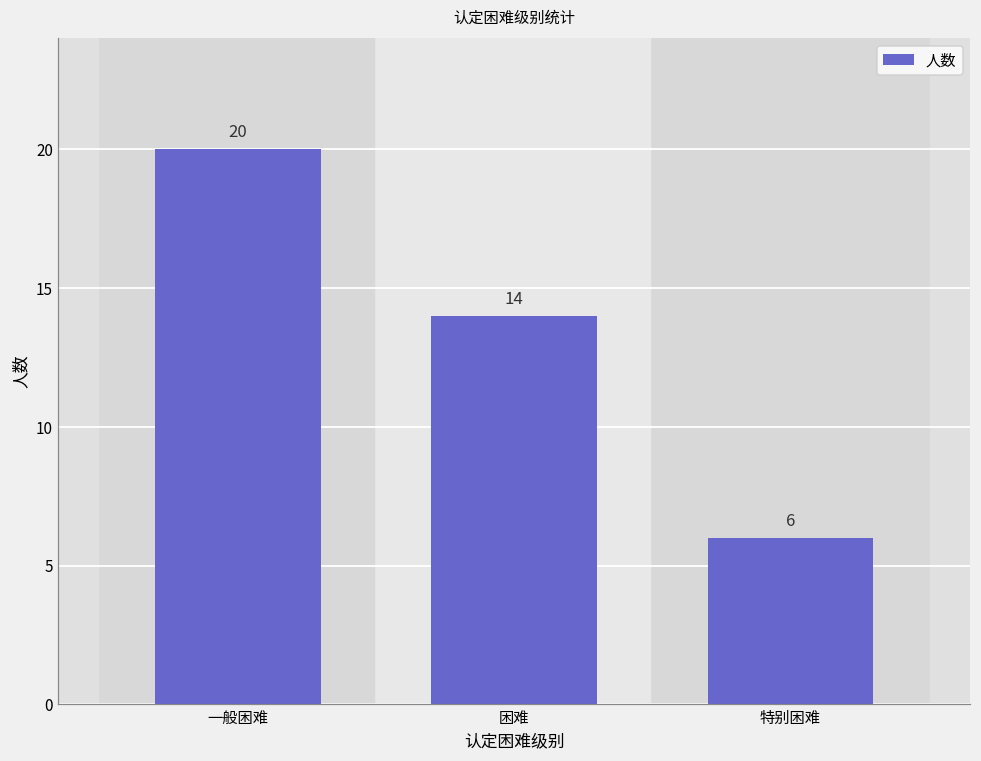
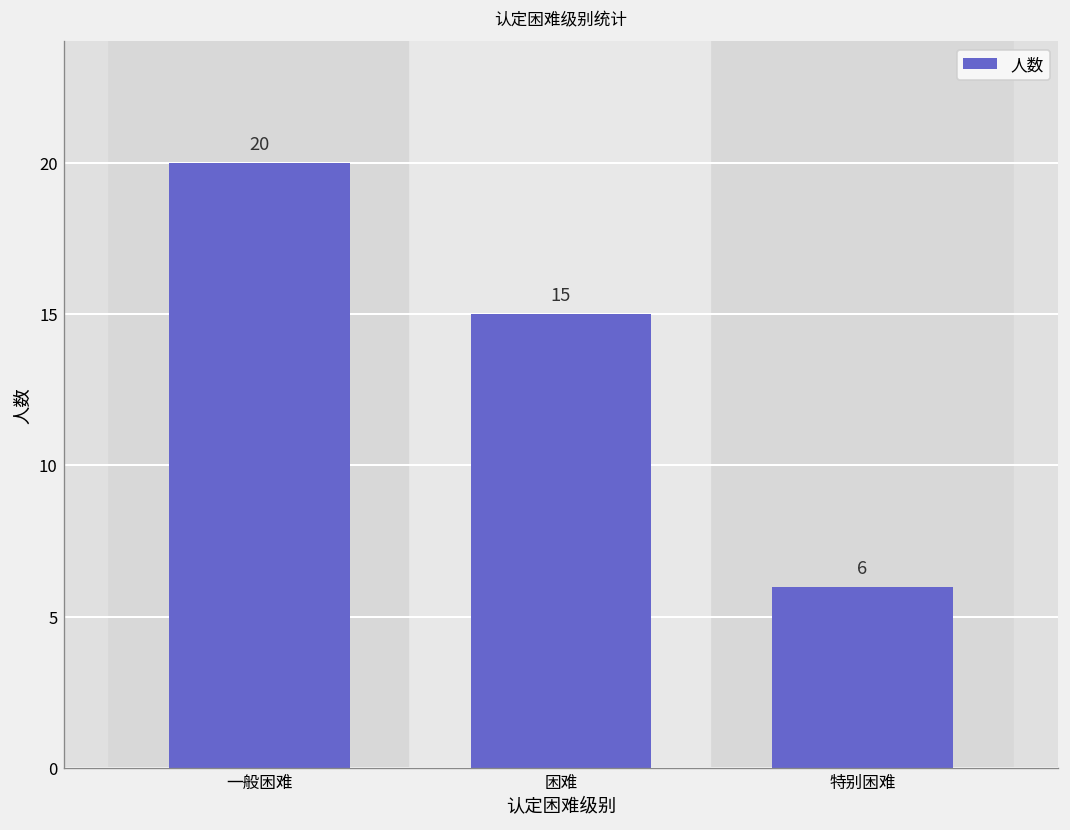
  {
    "一般困难": 20,
-   "困难": 14,
+   "困难": 15,
    "特别困难": 6
  }
